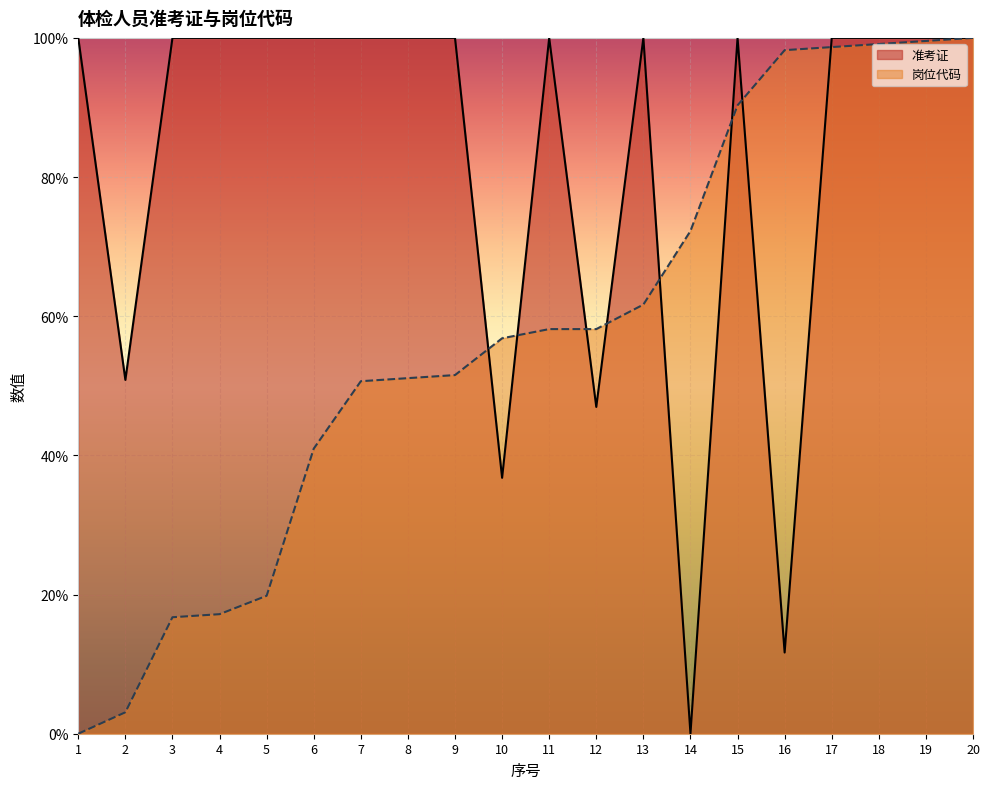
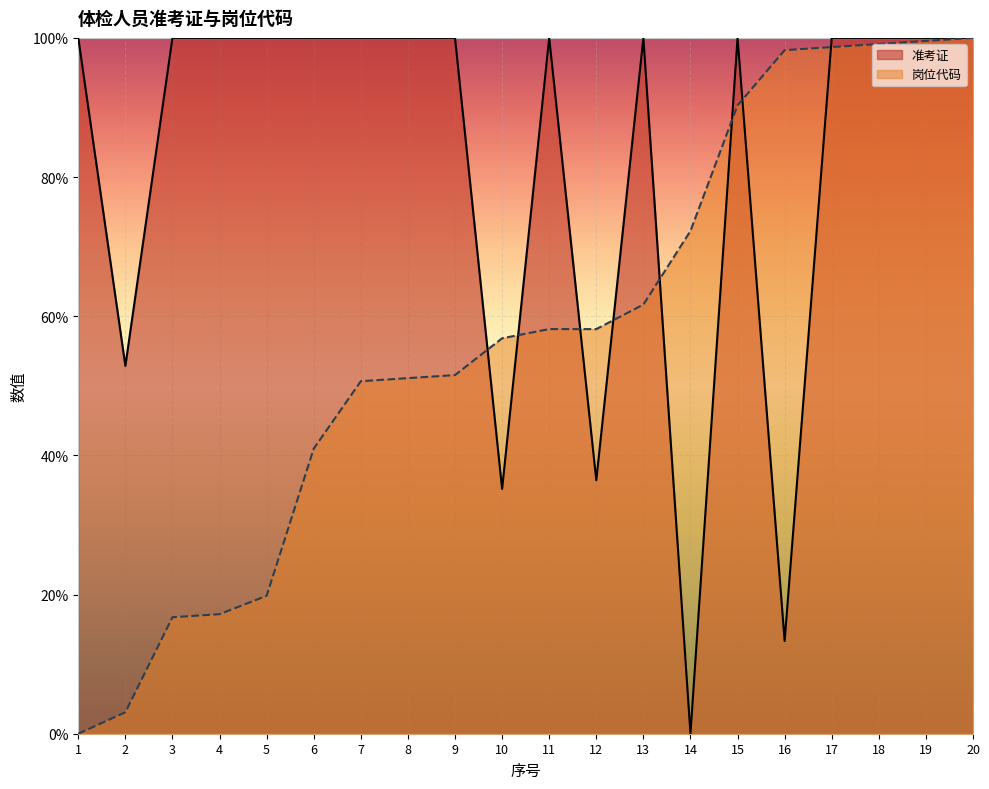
  {
    "准考证": {
      "1": "100%",
-     "2": "51%",
+     "2": "53%",
      "3": "100%",
      "4": "100%",
      "5": "100%",
      "6": "100%",
      "7": "100%",
      "8": "100%",
      "9": "100%",
-     "10": "37%",
+     "10": "35%",
      "11": "100%",
-     "12": "47%",
+     "12": "36%",
      "13": "100%",
      "14": "0%",
      "15": "100%",
-     "16": "12%",
+     "16": "13%",
      "17": "100%",
      "18": "100%",
      "19": "100%"
    },
    "岗位代码": {
      "1": "0%",
      "2": "3%",
      "3": "17%",
      "4": "17%",
      "5": "20%",
      "6": "41%",
      "7": "51%",
      "8": "51%",
      "9": "52%",
      "10": "57%",
      "11": "58%",
      "12": "58%",
      "13": "62%",
      "14": "72%",
      "15": "90%",
      "16": "98%",
      "17": "99%",
      "18": "99%",
      "19": "100%"
    }
  }
